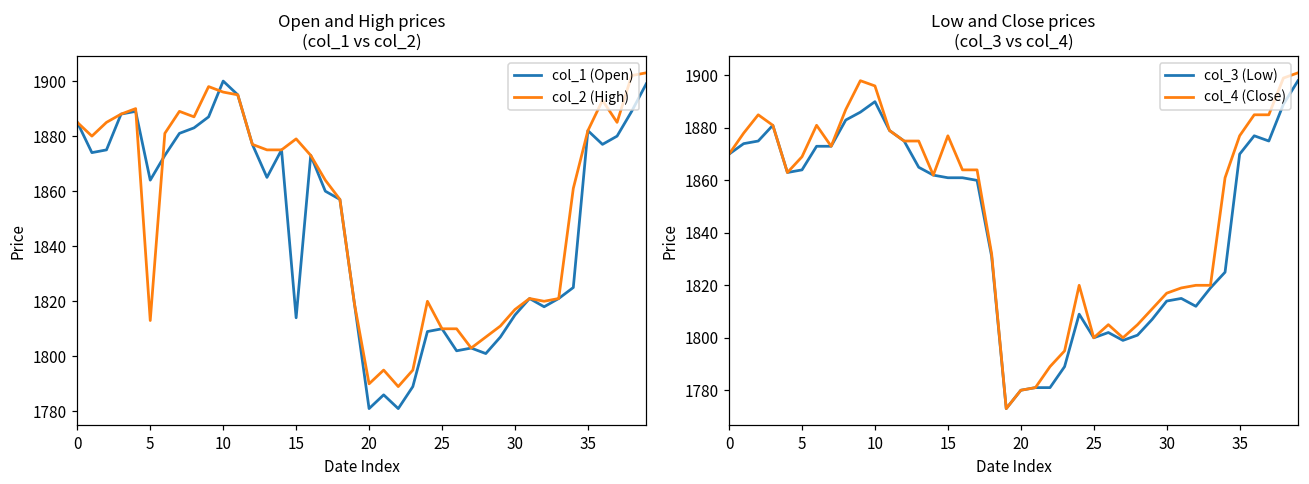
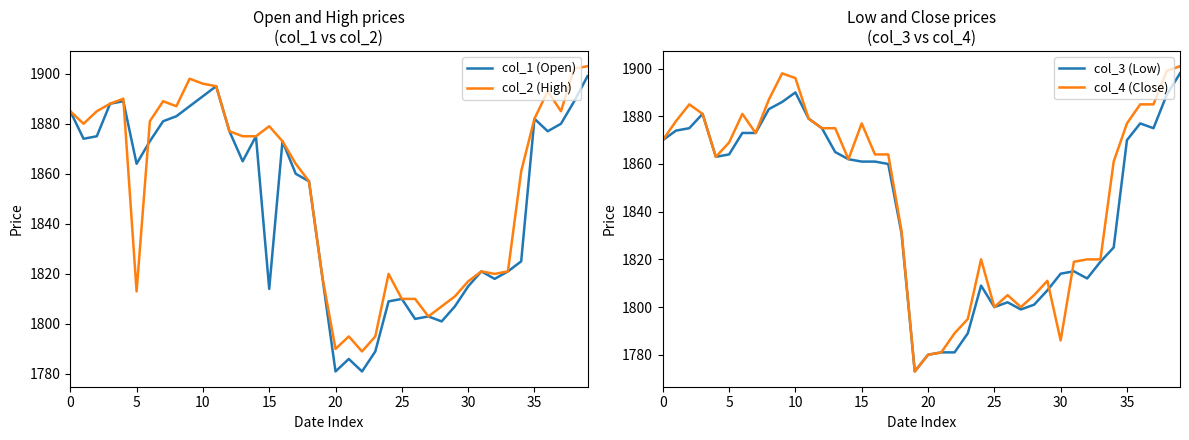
  {
    "Open and High prices (col_1 vs col_2)": {
      "col_1 (Open)": {
        "5": 1864,
-       "10": 1900,
+       "10": 1891,
        "15": 1814,
        "20": 1781,
        "30": 1815
      },
      "col_2 (High)": {
        "5": 1813,
        "10": 1896,
        "15": 1879,
        "20": 1790,
        "30": 1817
      }
    },
    "Low and Close prices (col_3 vs col_4)": {
      "col_3 (Low)": {
        "5": 1864,
        "10": 1890,
        "15": 1861,
        "30": 1814,
        "35": 1870
      },
      "col_4 (Close)": {
        "5": 1869,
        "10": 1896,
        "15": 1877,
-       "30": 1817,
+       "30": 1786,
        "35": 1877
      }
    }
  }
